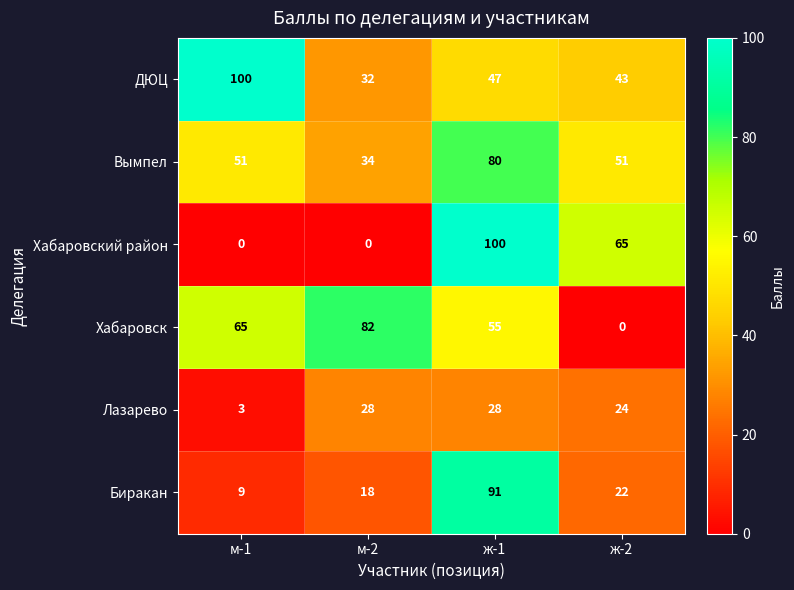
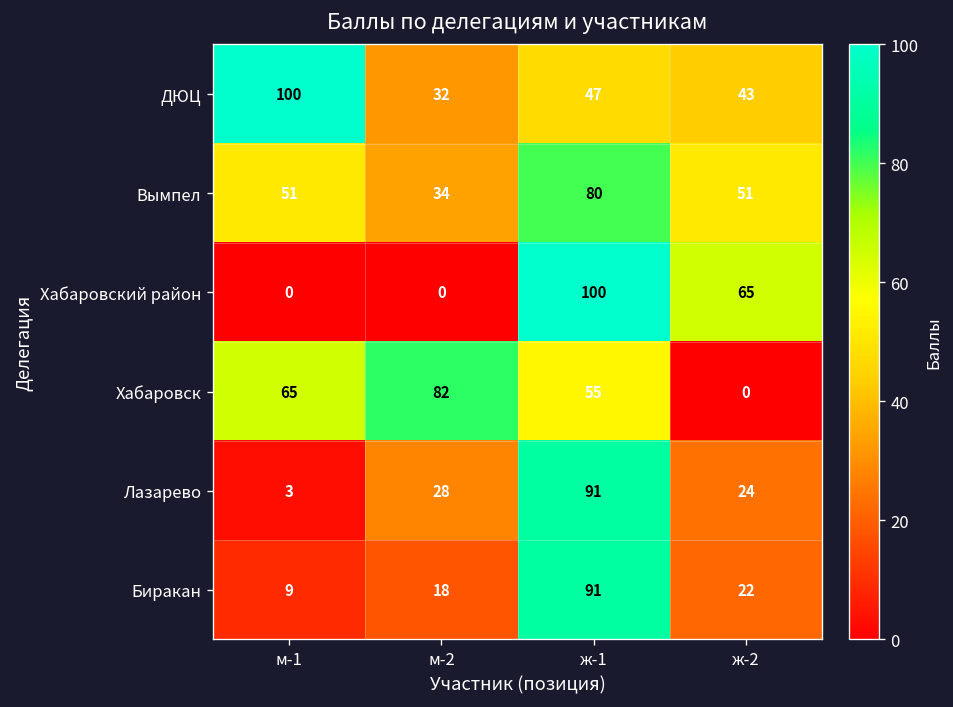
  {
    "ДЮЦ": {
      "м-1": 100,
      "м-2": 32,
      "ж-1": 47,
      "ж-2": 43
    },
    "Вымпел": {
      "м-1": 51,
      "м-2": 34,
      "ж-1": 80,
      "ж-2": 51
    },
    "Хабаровский район": {
      "м-1": 0,
      "м-2": 0,
      "ж-1": 100,
      "ж-2": 65
    },
    "Хабаровск": {
      "м-1": 65,
      "м-2": 82,
      "ж-1": 55,
      "ж-2": 0
    },
    "Лазарево": {
      "м-1": 3,
      "м-2": 28,
-     "ж-1": 28,
+     "ж-1": 91,
      "ж-2": 24
    },
    "Биракан": {
      "м-1": 9,
      "м-2": 18,
      "ж-1": 91,
      "ж-2": 22
    }
  }
